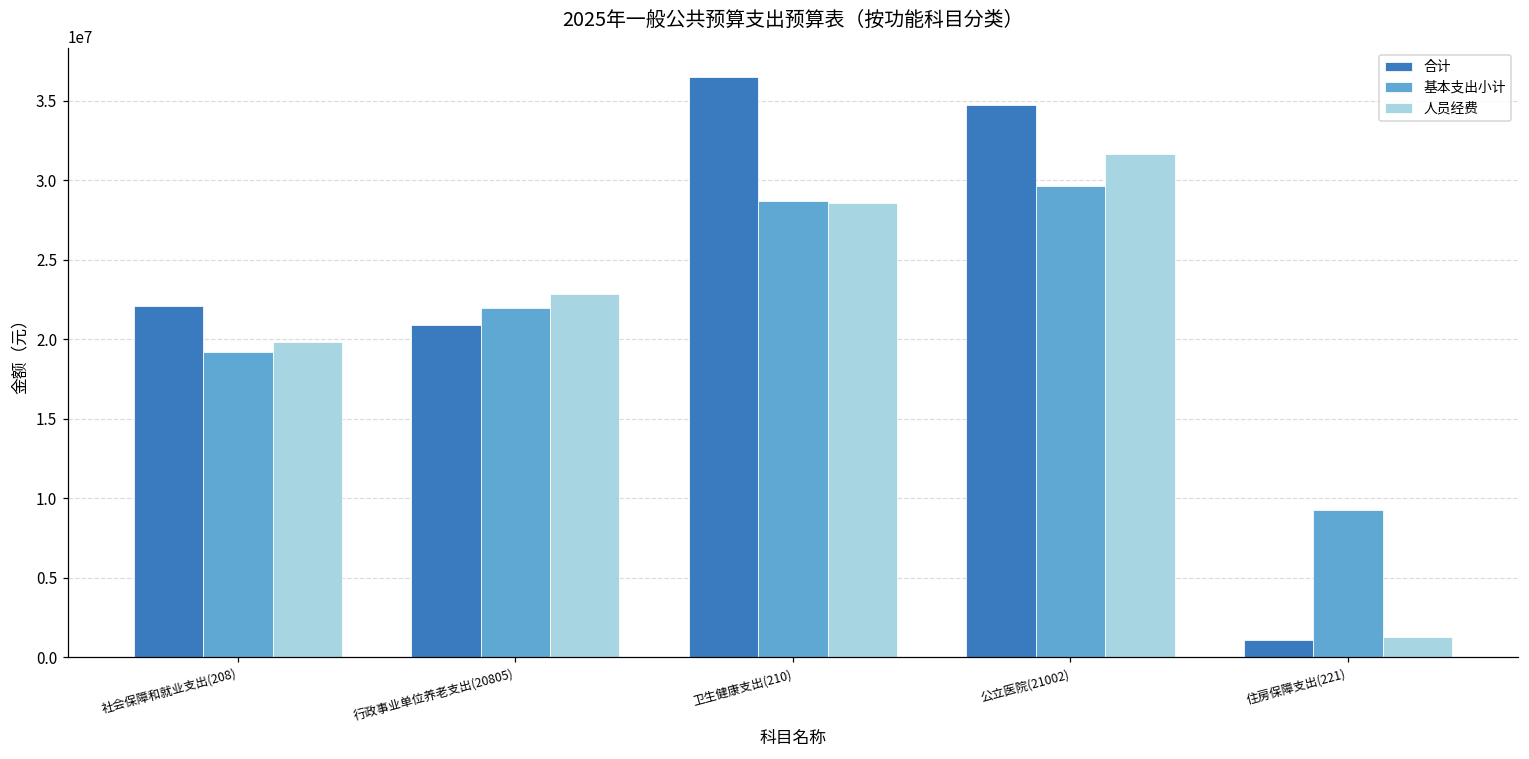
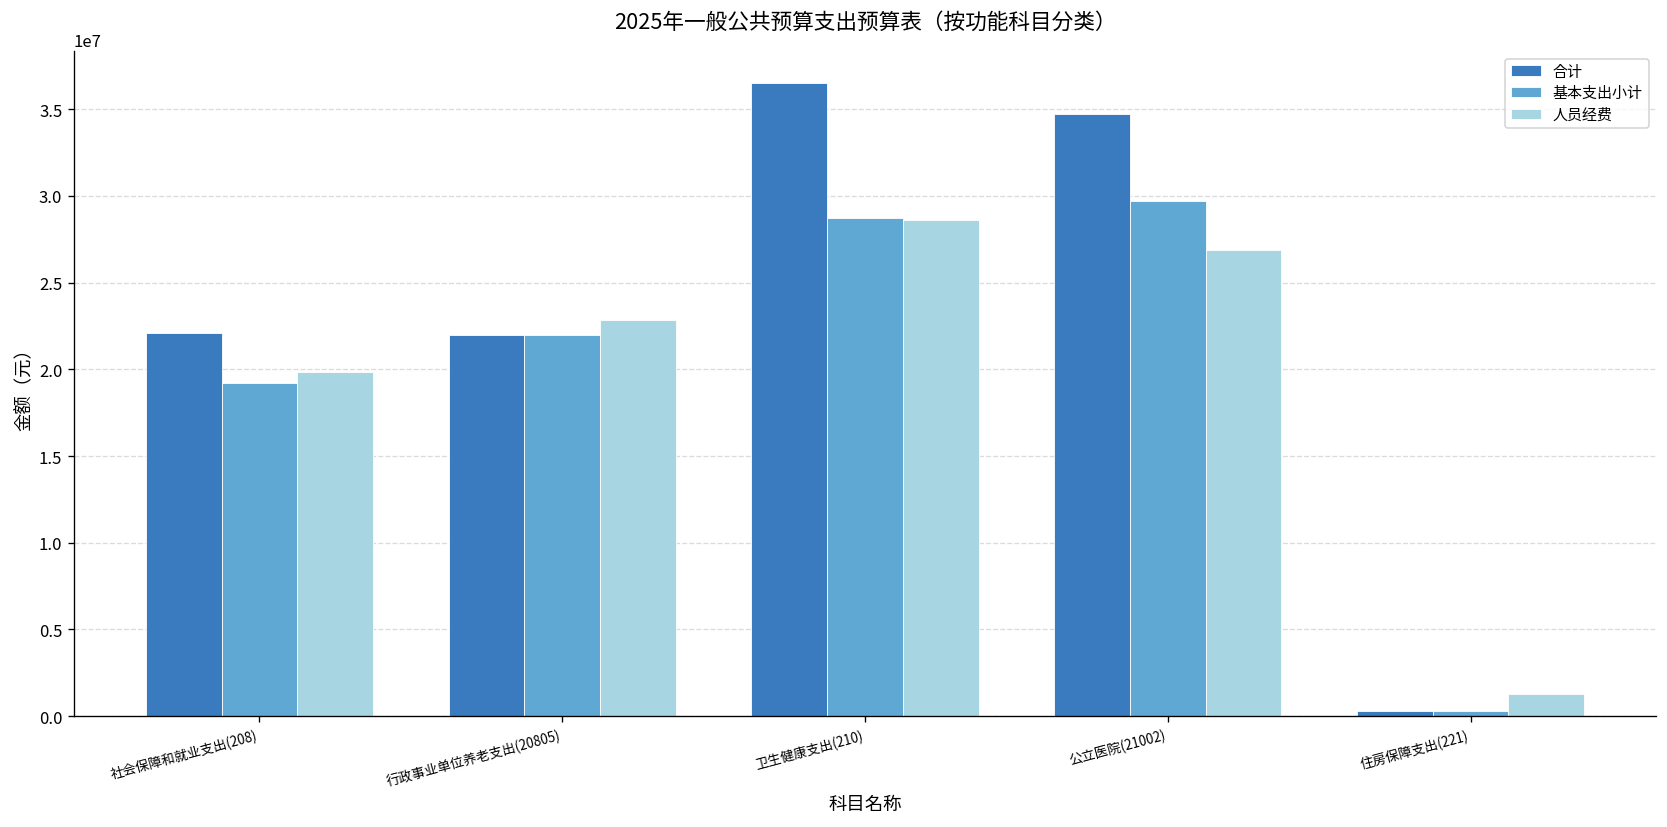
  {
    "合计": {
      "社会保障和就业支出(208)": 22100000,
-     "行政事业单位养老支出(20805)": 20900000,
+     "行政事业单位养老支出(20805)": 22000000,
      "卫生健康支出(210)": 36500000,
      "公立医院(21002)": 34700000,
-     "住房保障支出(221)": 1100000
+     "住房保障支出(221)": 300000
    },
    "基本支出小计": {
      "社会保障和就业支出(208)": 19200000,
      "行政事业单位养老支出(20805)": 22000000,
      "卫生健康支出(210)": 28700000,
      "公立医院(21002)": 29700000,
-     "住房保障支出(221)": 9300000
+     "住房保障支出(221)": 300000
    },
    "人员经费": {
      "社会保障和就业支出(208)": 19900000,
      "行政事业单位养老支出(20805)": 22900000,
      "卫生健康支出(210)": 28600000,
-     "公立医院(21002)": 31700000,
+     "公立医院(21002)": 26900000,
      "住房保障支出(221)": 1300000
    }
  }
